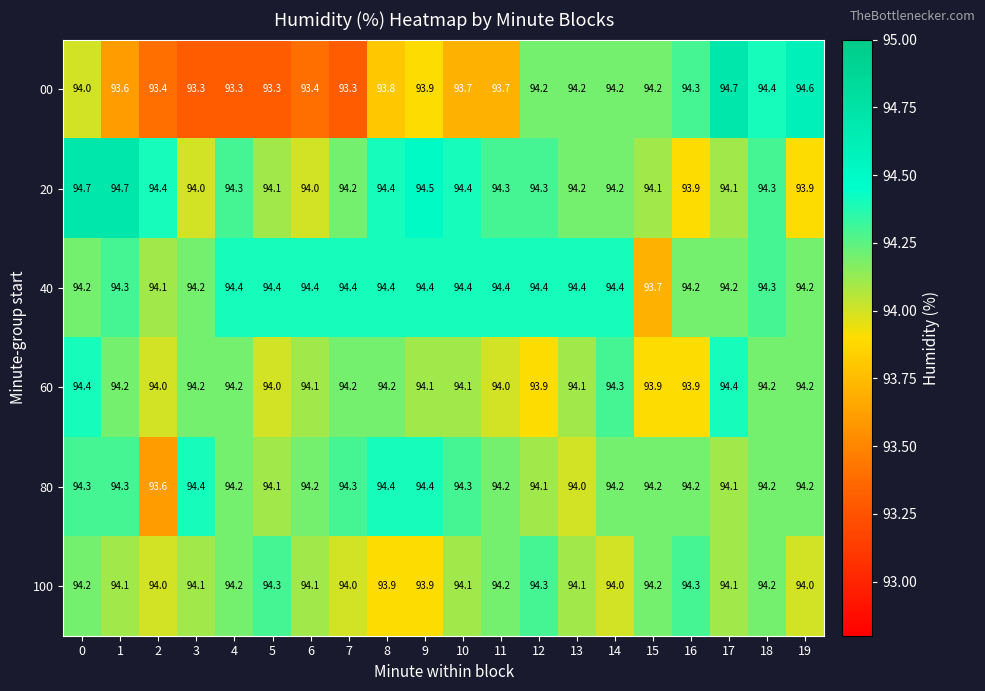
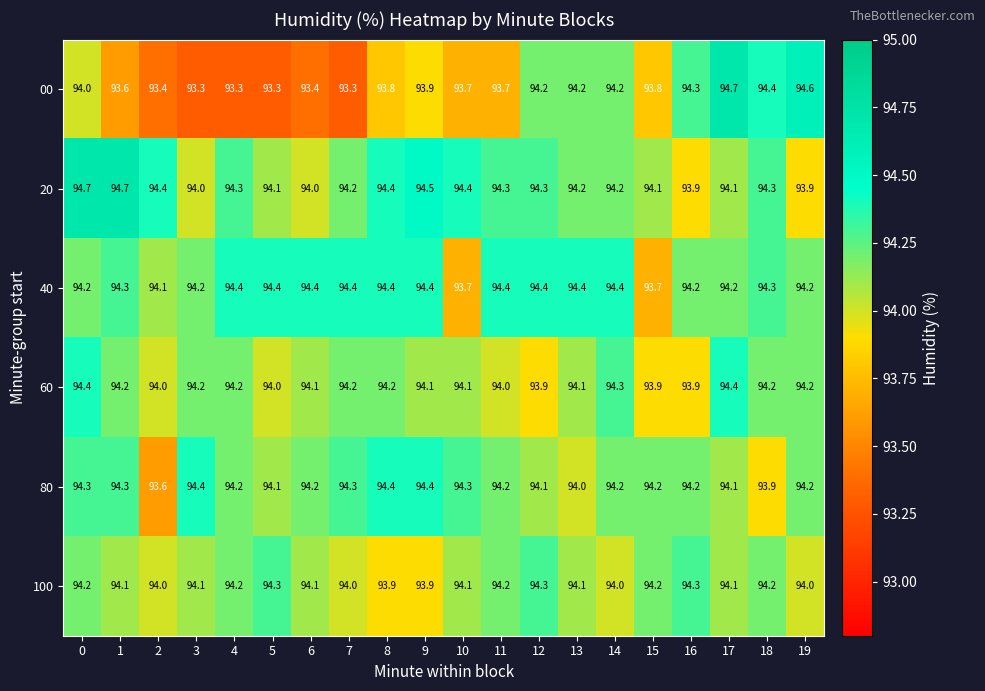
  {
    "00": {
      "0": 94.0,
      "1": 93.6,
      "2": 93.4,
      "3": 93.3,
      "4": 93.3,
      "5": 93.3,
      "6": 93.4,
      "7": 93.3,
      "8": 93.8,
      "9": 93.9,
      "10": 93.7,
      "11": 93.7,
      "12": 94.2,
      "13": 94.2,
      "14": 94.2,
-     "15": 94.2,
+     "15": 93.8,
      "16": 94.3,
      "17": 94.7,
      "18": 94.4,
      "19": 94.6
    },
    "20": {
      "0": 94.7,
      "1": 94.7,
      "2": 94.4,
      "3": 94.0,
      "4": 94.3,
      "5": 94.1,
      "6": 94.0,
      "7": 94.2,
      "8": 94.4,
      "9": 94.5,
      "10": 94.4,
      "11": 94.3,
      "12": 94.3,
      "13": 94.2,
      "14": 94.2,
      "15": 94.1,
      "16": 93.9,
      "17": 94.1,
      "18": 94.3,
      "19": 93.9
    },
    "40": {
      "0": 94.2,
      "1": 94.3,
      "2": 94.1,
      "3": 94.2,
      "4": 94.4,
      "5": 94.4,
      "6": 94.4,
      "7": 94.4,
      "8": 94.4,
      "9": 94.4,
-     "10": 94.4,
+     "10": 93.7,
      "11": 94.4,
      "12": 94.4,
      "13": 94.4,
      "14": 94.4,
      "15": 93.7,
      "16": 94.2,
      "17": 94.2,
      "18": 94.3,
      "19": 94.2
    },
    "60": {
      "0": 94.4,
      "1": 94.2,
      "2": 94.0,
      "3": 94.2,
      "4": 94.2,
      "5": 94.0,
      "6": 94.1,
      "7": 94.2,
      "8": 94.2,
      "9": 94.1,
      "10": 94.1,
      "11": 94.0,
      "12": 93.9,
      "13": 94.1,
      "14": 94.3,
      "15": 93.9,
      "16": 93.9,
      "17": 94.4,
      "18": 94.2,
      "19": 94.2
    },
    "80": {
      "0": 94.3,
      "1": 94.3,
      "2": 93.6,
      "3": 94.4,
      "4": 94.2,
      "5": 94.1,
      "6": 94.2,
      "7": 94.3,
      "8": 94.4,
      "9": 94.4,
      "10": 94.3,
      "11": 94.2,
      "12": 94.1,
      "13": 94.0,
      "14": 94.2,
      "15": 94.2,
      "16": 94.2,
      "17": 94.1,
-     "18": 94.2,
+     "18": 93.9,
      "19": 94.2
    },
    "100": {
      "0": 94.2,
      "1": 94.1,
      "2": 94.0,
      "3": 94.1,
      "4": 94.2,
      "5": 94.3,
      "6": 94.1,
      "7": 94.0,
      "8": 93.9,
      "9": 93.9,
      "10": 94.1,
      "11": 94.2,
      "12": 94.3,
      "13": 94.1,
      "14": 94.0,
      "15": 94.2,
      "16": 94.3,
      "17": 94.1,
      "18": 94.2,
      "19": 94.0
    }
  }
